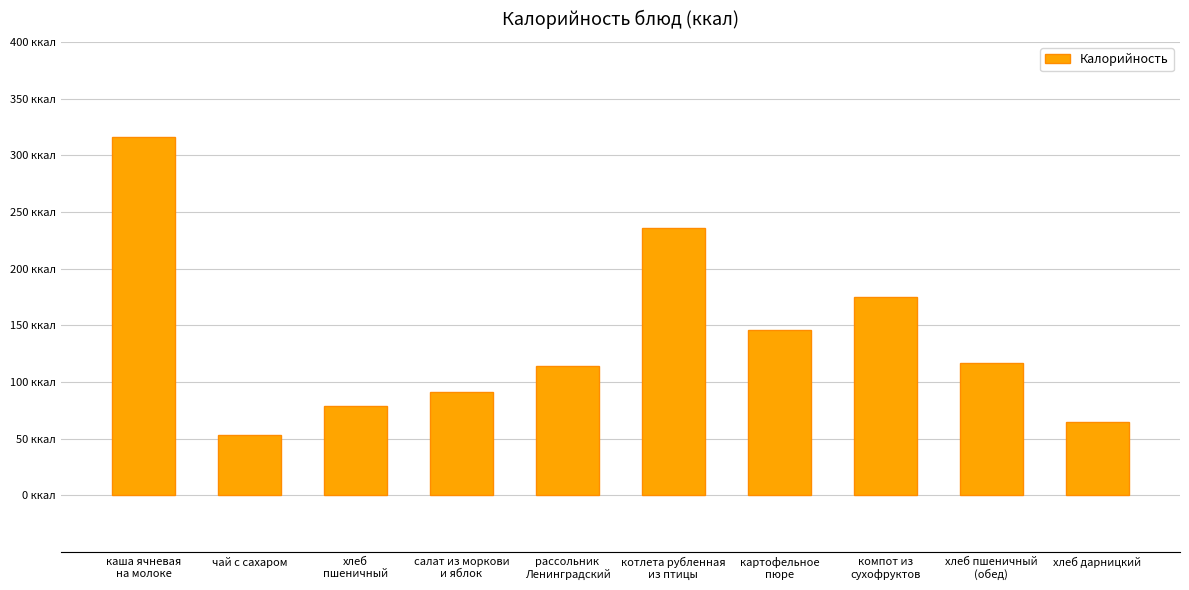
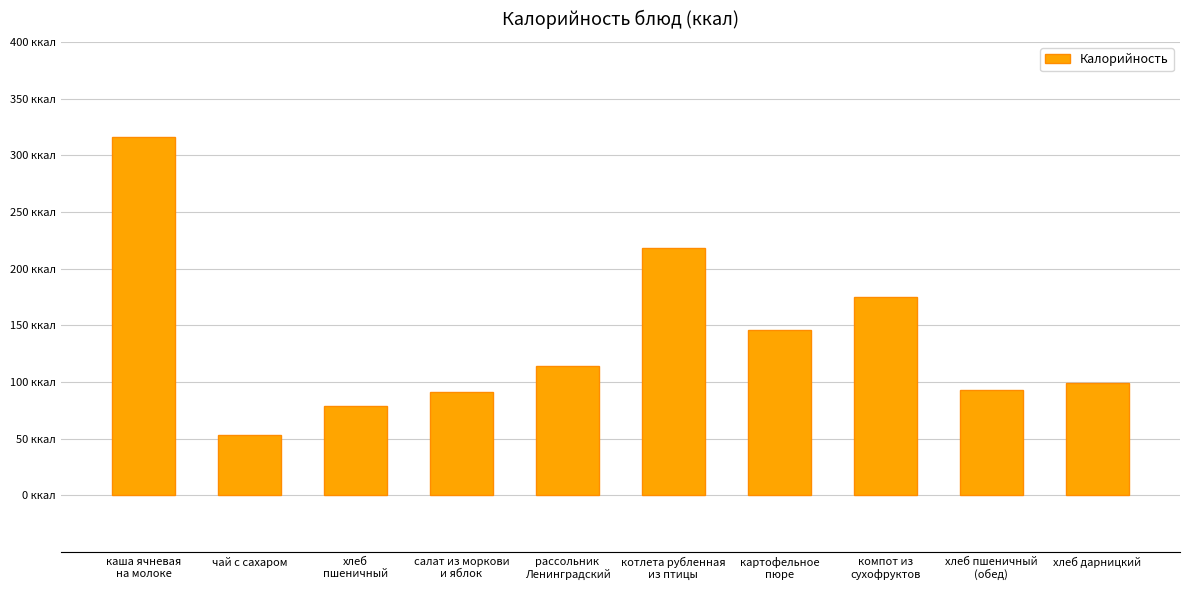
  {
    "каша ячневая на молоке": "316 ккал",
    "чай с сахаром": "53 ккал",
    "хлеб пшеничный": "79 ккал",
    "салат из моркови и яблок": "91 ккал",
    "рассольник Ленинградский": "114 ккал",
-   "котлета рубленная из птицы": "236 ккал",
+   "котлета рубленная из птицы": "218 ккал",
    "картофельное пюре": "146 ккал",
    "компот из сухофруктов": "175 ккал",
-   "хлеб пшеничный (обед)": "117 ккал",
-   "хлеб дарницкий": "65 ккал"
+   "хлеб пшеничный (обед)": "93 ккал",
+   "хлеб дарницкий": "99 ккал"
  }
